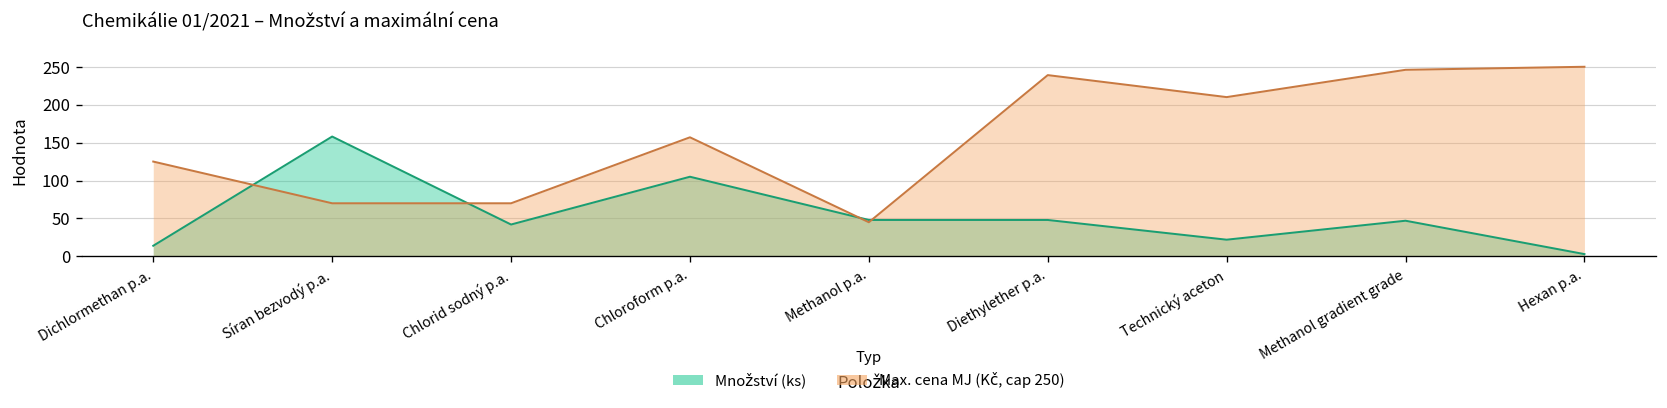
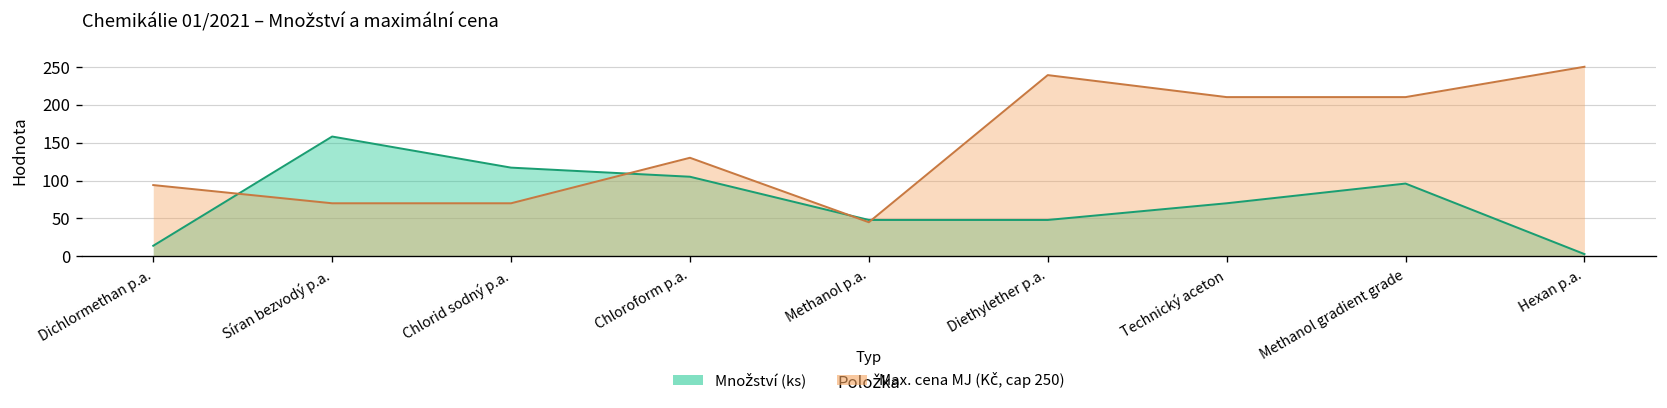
  {
    "Množství (ks)": {
      "Dichlormethan p.a.": 10,
      "Síran bezvodý p.a.": 160,
-     "Chlorid sodný p.a.": 40,
+     "Chlorid sodný p.a.": 120,
      "Chloroform p.a.": 110,
      "Diethylether p.a.": 50,
-     "Technický aceton": 20,
-     "Methanol gradient grade": 50,
+     "Technický aceton": 70,
+     "Methanol gradient grade": 100,
      "Hexan p.a.": 0
    },
    "Max. cena MJ (Kč, cap 250)": {
-     "Dichlormethan p.a.": 130,
+     "Dichlormethan p.a.": 90,
      "Síran bezvodý p.a.": 70,
      "Chlorid sodný p.a.": 70,
-     "Chloroform p.a.": 160,
+     "Chloroform p.a.": 130,
      "Diethylether p.a.": 240,
      "Technický aceton": 210,
-     "Methanol gradient grade": 250,
+     "Methanol gradient grade": 210,
      "Hexan p.a.": 250
    }
  }
